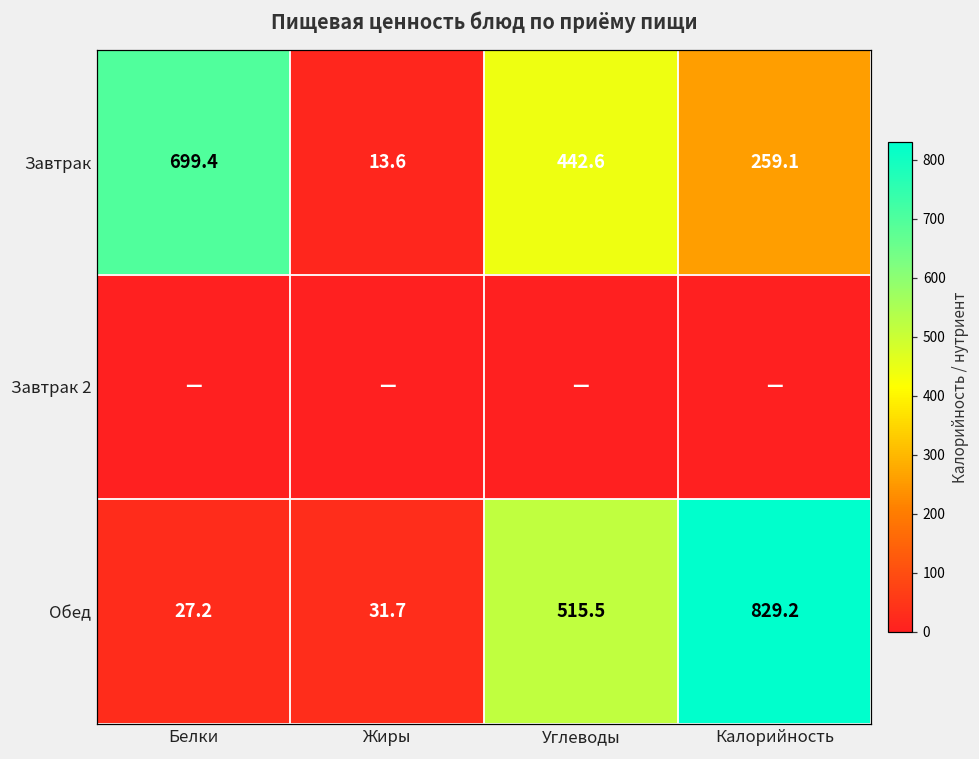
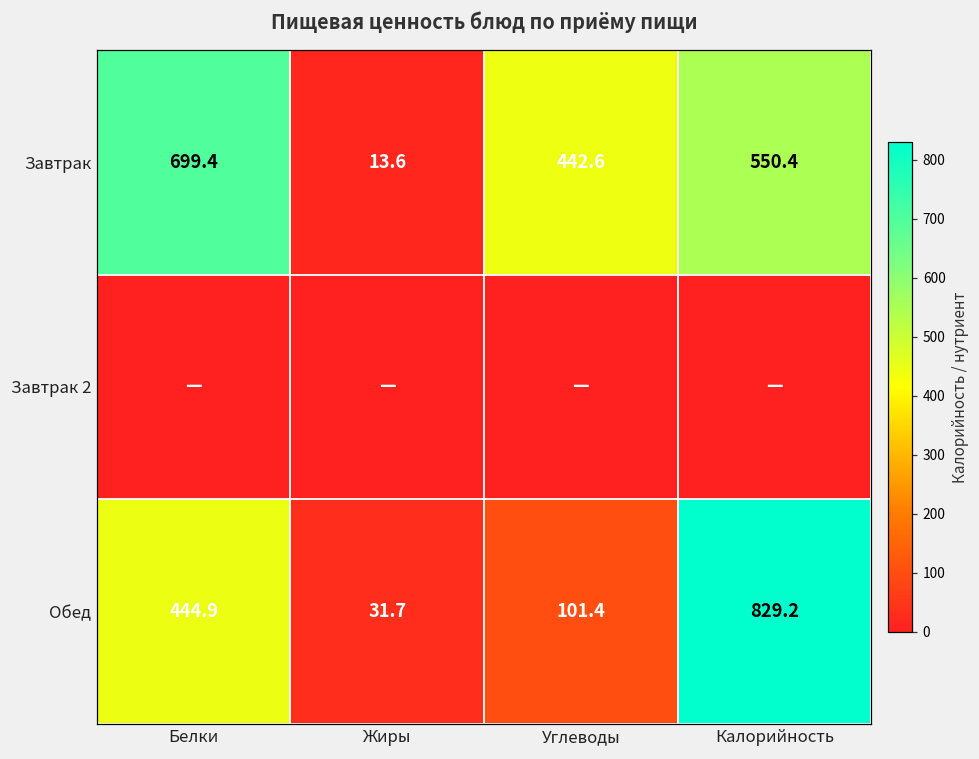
  {
    "Завтрак": {
      "Белки": 699.4,
      "Жиры": 13.6,
      "Углеводы": 442.6,
-     "Калорийность": 259.1
+     "Калорийность": 550.4
    },
    "Обед": {
-     "Белки": 27.2,
+     "Белки": 444.9,
      "Жиры": 31.7,
-     "Углеводы": 515.5,
+     "Углеводы": 101.4,
      "Калорийность": 829.2
    }
  }
